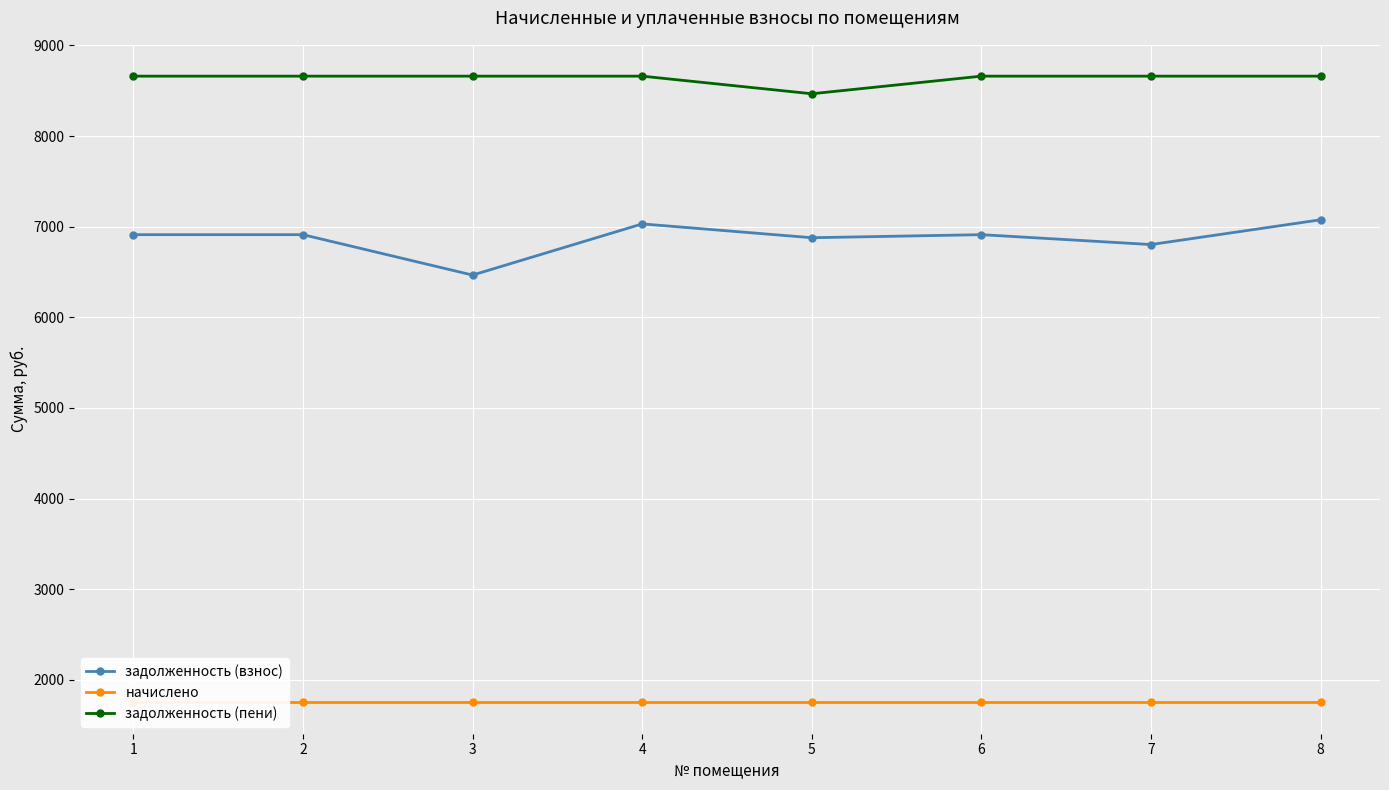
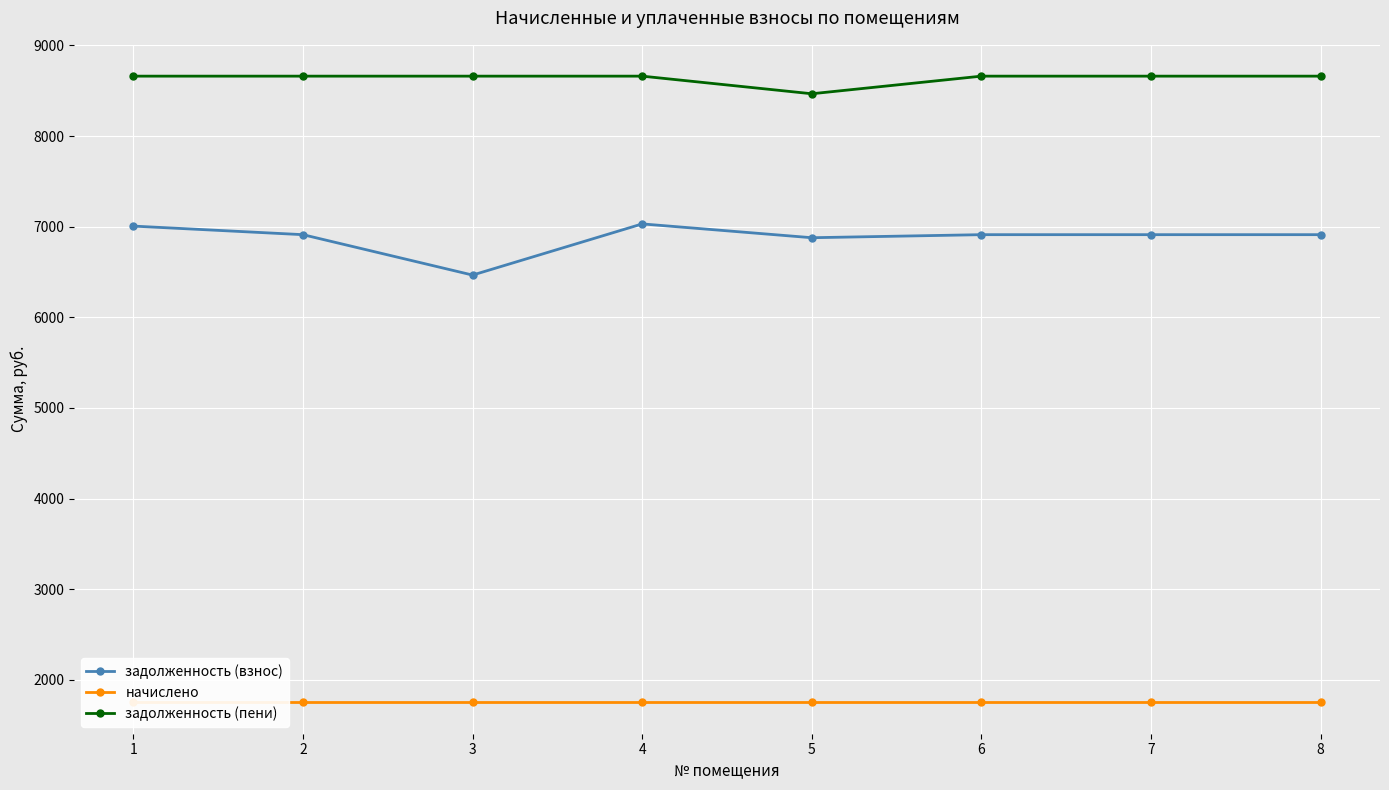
  {
    "задолженность (взнос)": {
-     "1": 6900,
+     "1": 7000,
      "2": 6900,
      "3": 6500,
      "4": 7000,
      "5": 6900,
      "6": 6900,
-     "7": 6800,
-     "8": 7100
+     "7": 6900,
+     "8": 6900
    },
    "начислено": {
      "2": 1700,
      "3": 1700,
      "4": 1700,
      "5": 1700,
      "6": 1700,
      "7": 1700,
      "8": 1700
    },
    "задолженность (пени)": {
      "1": 8700,
      "2": 8700,
      "3": 8700,
      "4": 8700,
      "5": 8500,
      "6": 8700,
      "7": 8700,
      "8": 8700
    }
  }
